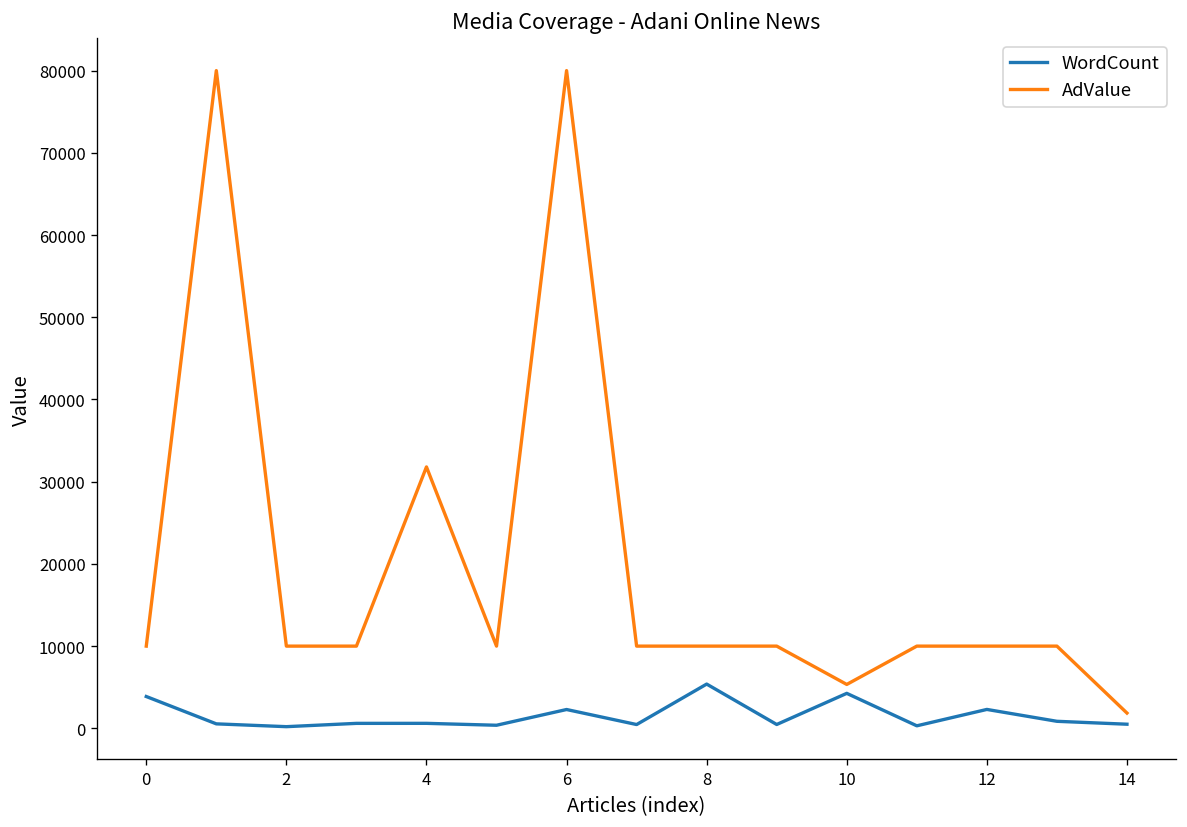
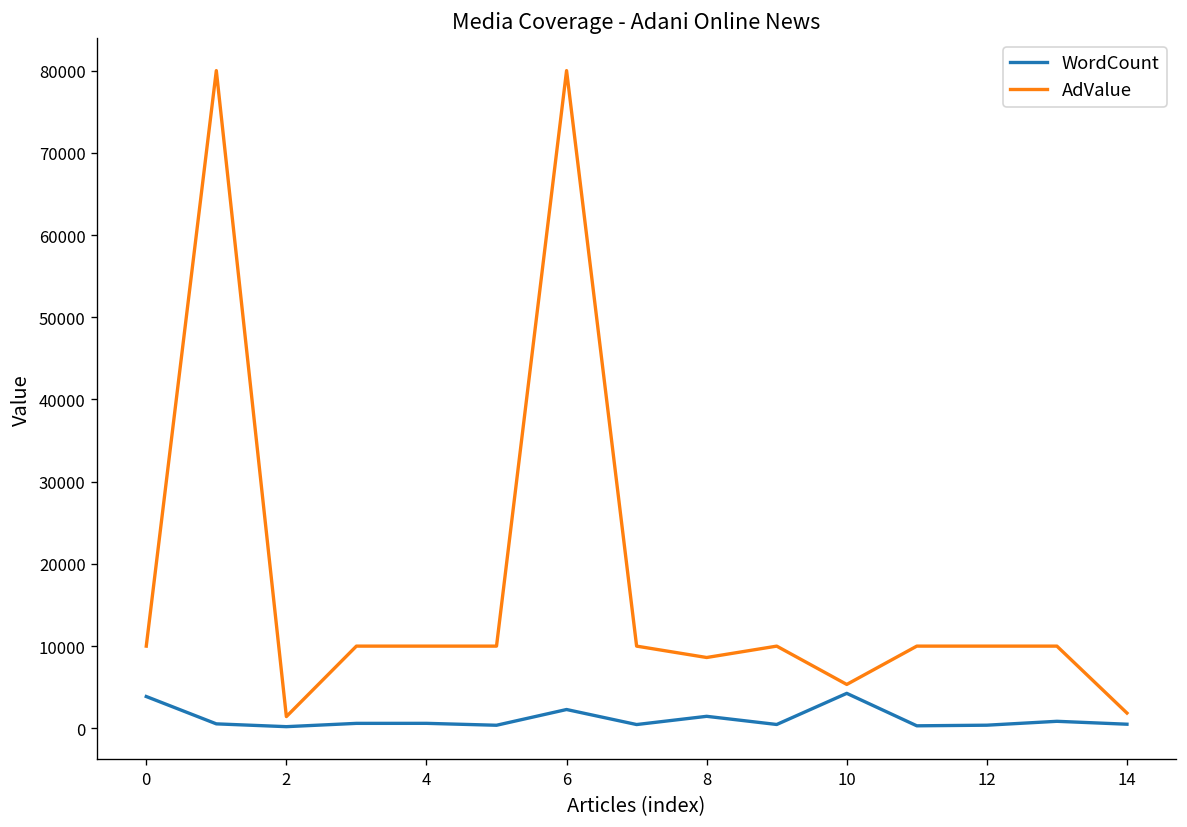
  {
    "WordCount": {
      "0": 4000,
      "2": 0,
      "4": 1000,
      "6": 2000,
-     "8": 5000,
+     "8": 1000,
      "10": 4000,
-     "12": 2000,
+     "12": 0,
      "14": 1000
    },
    "AdValue": {
      "0": 10000,
-     "2": 10000,
-     "4": 32000,
+     "2": 1000,
+     "4": 10000,
      "6": 80000,
-     "8": 10000,
+     "8": 9000,
      "10": 5000,
      "12": 10000,
      "14": 2000
    }
  }
